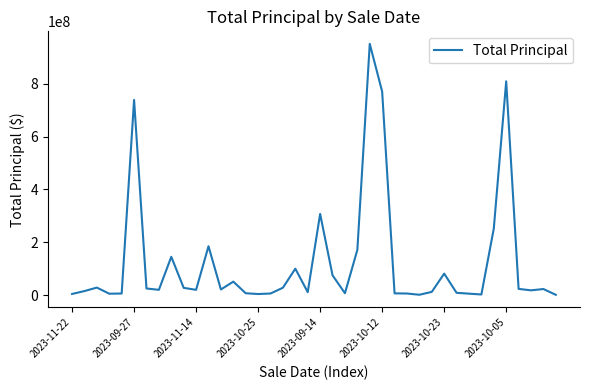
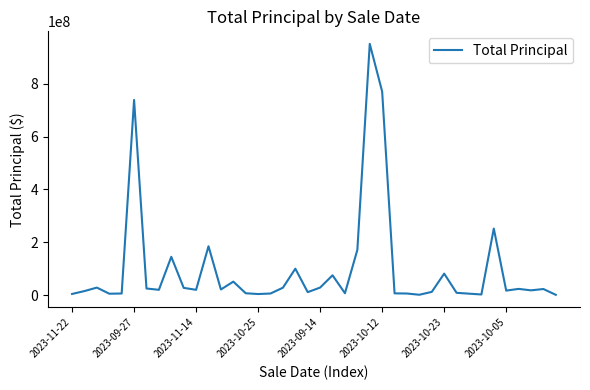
  {
    "2023-11-22": 0,
    "2023-09-27": 740000000,
-   "2023-09-14": 310000000,
+   "2023-09-14": 30000000,
    "2023-10-12": 770000000,
    "2023-10-23": 80000000,
-   "2023-10-05": 810000000
+   "2023-10-05": 20000000
  }
